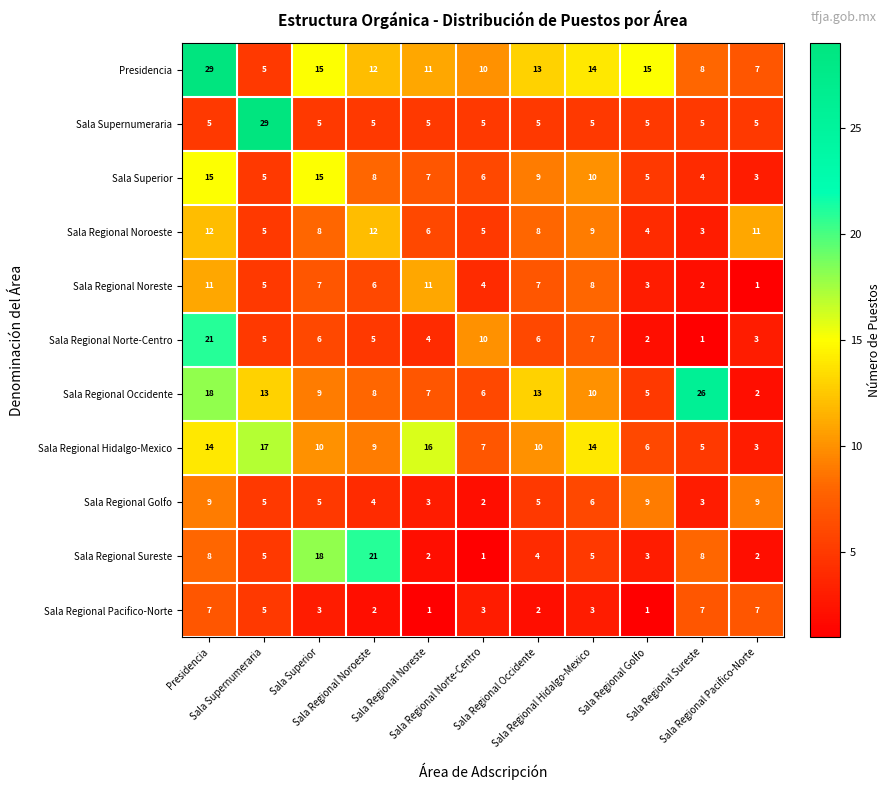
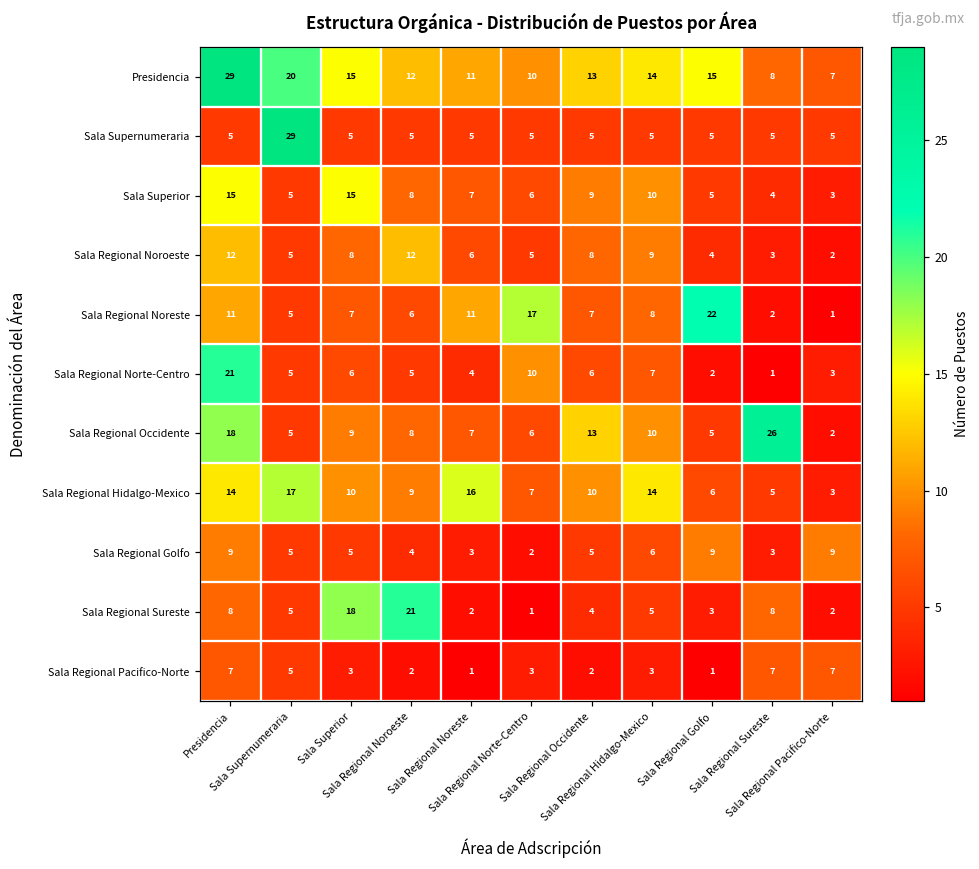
  {
    "Presidencia": {
      "Presidencia": 29,
-     "Sala Supernumeraria": 5,
+     "Sala Supernumeraria": 20,
      "Sala Superior": 15,
      "Sala Regional Noroeste": 12,
      "Sala Regional Noreste": 11,
      "Sala Regional Norte-Centro": 10,
      "Sala Regional Occidente": 13,
      "Sala Regional Hidalgo-Mexico": 14,
      "Sala Regional Golfo": 15,
      "Sala Regional Sureste": 8,
      "Sala Regional Pacifico-Norte": 7
    },
    "Sala Supernumeraria": {
      "Presidencia": 5,
      "Sala Supernumeraria": 29,
      "Sala Superior": 5,
      "Sala Regional Noroeste": 5,
      "Sala Regional Noreste": 5,
      "Sala Regional Norte-Centro": 5,
      "Sala Regional Occidente": 5,
      "Sala Regional Hidalgo-Mexico": 5,
      "Sala Regional Golfo": 5,
      "Sala Regional Sureste": 5,
      "Sala Regional Pacifico-Norte": 5
    },
    "Sala Superior": {
      "Presidencia": 15,
      "Sala Supernumeraria": 5,
      "Sala Superior": 15,
      "Sala Regional Noroeste": 8,
      "Sala Regional Noreste": 7,
      "Sala Regional Norte-Centro": 6,
      "Sala Regional Occidente": 9,
      "Sala Regional Hidalgo-Mexico": 10,
      "Sala Regional Golfo": 5,
      "Sala Regional Sureste": 4,
      "Sala Regional Pacifico-Norte": 3
    },
    "Sala Regional Noroeste": {
      "Presidencia": 12,
      "Sala Supernumeraria": 5,
      "Sala Superior": 8,
      "Sala Regional Noroeste": 12,
      "Sala Regional Noreste": 6,
      "Sala Regional Norte-Centro": 5,
      "Sala Regional Occidente": 8,
      "Sala Regional Hidalgo-Mexico": 9,
      "Sala Regional Golfo": 4,
      "Sala Regional Sureste": 3,
-     "Sala Regional Pacifico-Norte": 11
+     "Sala Regional Pacifico-Norte": 2
    },
    "Sala Regional Noreste": {
      "Presidencia": 11,
      "Sala Supernumeraria": 5,
      "Sala Superior": 7,
      "Sala Regional Noroeste": 6,
      "Sala Regional Noreste": 11,
-     "Sala Regional Norte-Centro": 4,
+     "Sala Regional Norte-Centro": 17,
      "Sala Regional Occidente": 7,
      "Sala Regional Hidalgo-Mexico": 8,
-     "Sala Regional Golfo": 3,
+     "Sala Regional Golfo": 22,
      "Sala Regional Sureste": 2,
      "Sala Regional Pacifico-Norte": 1
    },
    "Sala Regional Norte-Centro": {
      "Presidencia": 21,
      "Sala Supernumeraria": 5,
      "Sala Superior": 6,
      "Sala Regional Noroeste": 5,
      "Sala Regional Noreste": 4,
      "Sala Regional Norte-Centro": 10,
      "Sala Regional Occidente": 6,
      "Sala Regional Hidalgo-Mexico": 7,
      "Sala Regional Golfo": 2,
      "Sala Regional Sureste": 1,
      "Sala Regional Pacifico-Norte": 3
    },
    "Sala Regional Occidente": {
      "Presidencia": 18,
-     "Sala Supernumeraria": 13,
+     "Sala Supernumeraria": 5,
      "Sala Superior": 9,
      "Sala Regional Noroeste": 8,
      "Sala Regional Noreste": 7,
      "Sala Regional Norte-Centro": 6,
      "Sala Regional Occidente": 13,
      "Sala Regional Hidalgo-Mexico": 10,
      "Sala Regional Golfo": 5,
      "Sala Regional Sureste": 26,
      "Sala Regional Pacifico-Norte": 2
    },
    "Sala Regional Hidalgo-Mexico": {
      "Presidencia": 14,
      "Sala Supernumeraria": 17,
      "Sala Superior": 10,
      "Sala Regional Noroeste": 9,
      "Sala Regional Noreste": 16,
      "Sala Regional Norte-Centro": 7,
      "Sala Regional Occidente": 10,
      "Sala Regional Hidalgo-Mexico": 14,
      "Sala Regional Golfo": 6,
      "Sala Regional Sureste": 5,
      "Sala Regional Pacifico-Norte": 3
    },
    "Sala Regional Golfo": {
      "Presidencia": 9,
      "Sala Supernumeraria": 5,
      "Sala Superior": 5,
      "Sala Regional Noroeste": 4,
      "Sala Regional Noreste": 3,
      "Sala Regional Norte-Centro": 2,
      "Sala Regional Occidente": 5,
      "Sala Regional Hidalgo-Mexico": 6,
      "Sala Regional Golfo": 9,
      "Sala Regional Sureste": 3,
      "Sala Regional Pacifico-Norte": 9
    },
    "Sala Regional Sureste": {
      "Presidencia": 8,
      "Sala Supernumeraria": 5,
      "Sala Superior": 18,
      "Sala Regional Noroeste": 21,
      "Sala Regional Noreste": 2,
      "Sala Regional Norte-Centro": 1,
      "Sala Regional Occidente": 4,
      "Sala Regional Hidalgo-Mexico": 5,
      "Sala Regional Golfo": 3,
      "Sala Regional Sureste": 8,
      "Sala Regional Pacifico-Norte": 2
    },
    "Sala Regional Pacifico-Norte": {
      "Presidencia": 7,
      "Sala Supernumeraria": 5,
      "Sala Superior": 3,
      "Sala Regional Noroeste": 2,
      "Sala Regional Noreste": 1,
      "Sala Regional Norte-Centro": 3,
      "Sala Regional Occidente": 2,
      "Sala Regional Hidalgo-Mexico": 3,
      "Sala Regional Golfo": 1,
      "Sala Regional Sureste": 7,
      "Sala Regional Pacifico-Norte": 7
    }
  }
